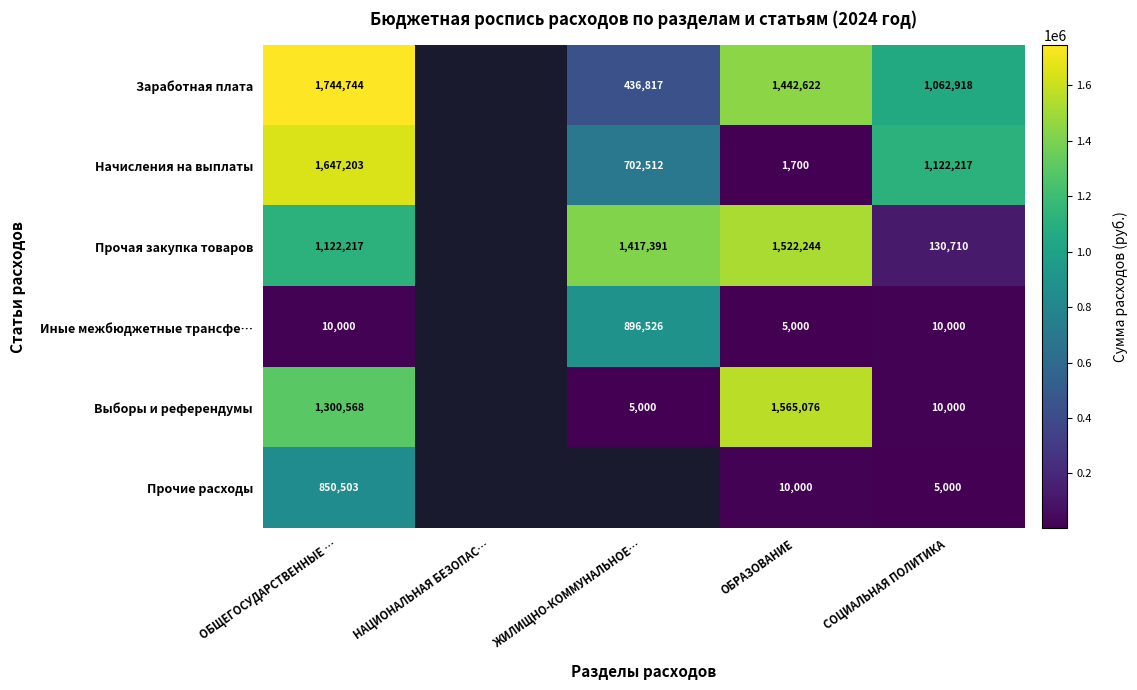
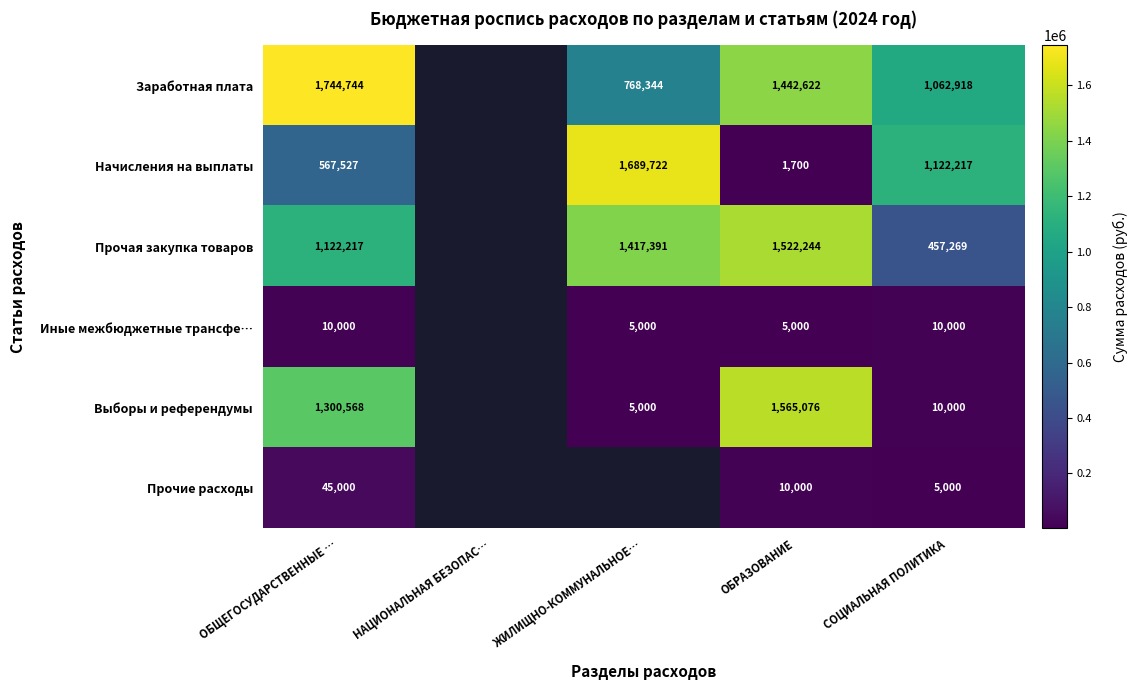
  {
    "Заработная плата": {
      "ОБЩЕГОСУДАРСТВЕННЫЕ …": "1,744,744",
-     "ЖИЛИЩНО-КОММУНАЛЬНОЕ…": "436,817",
+     "ЖИЛИЩНО-КОММУНАЛЬНОЕ…": "768,344",
      "ОБРАЗОВАНИЕ": "1,442,622",
      "СОЦИАЛЬНАЯ ПОЛИТИКА": "1,062,918"
    },
    "Начисления на выплаты": {
-     "ОБЩЕГОСУДАРСТВЕННЫЕ …": "1,647,203",
-     "ЖИЛИЩНО-КОММУНАЛЬНОЕ…": "702,512",
+     "ОБЩЕГОСУДАРСТВЕННЫЕ …": "567,527",
+     "ЖИЛИЩНО-КОММУНАЛЬНОЕ…": "1,689,722",
      "ОБРАЗОВАНИЕ": "1,700",
      "СОЦИАЛЬНАЯ ПОЛИТИКА": "1,122,217"
    },
    "Прочая закупка товаров": {
      "ОБЩЕГОСУДАРСТВЕННЫЕ …": "1,122,217",
      "ЖИЛИЩНО-КОММУНАЛЬНОЕ…": "1,417,391",
      "ОБРАЗОВАНИЕ": "1,522,244",
-     "СОЦИАЛЬНАЯ ПОЛИТИКА": "130,710"
+     "СОЦИАЛЬНАЯ ПОЛИТИКА": "457,269"
    },
    "Иные межбюджетные трансфе…": {
      "ОБЩЕГОСУДАРСТВЕННЫЕ …": "10,000",
-     "ЖИЛИЩНО-КОММУНАЛЬНОЕ…": "896,526",
+     "ЖИЛИЩНО-КОММУНАЛЬНОЕ…": "5,000",
      "ОБРАЗОВАНИЕ": "5,000",
      "СОЦИАЛЬНАЯ ПОЛИТИКА": "10,000"
    },
    "Выборы и референдумы": {
      "ОБЩЕГОСУДАРСТВЕННЫЕ …": "1,300,568",
      "ЖИЛИЩНО-КОММУНАЛЬНОЕ…": "5,000",
      "ОБРАЗОВАНИЕ": "1,565,076",
      "СОЦИАЛЬНАЯ ПОЛИТИКА": "10,000"
    },
    "Прочие расходы": {
-     "ОБЩЕГОСУДАРСТВЕННЫЕ …": "850,503",
+     "ОБЩЕГОСУДАРСТВЕННЫЕ …": "45,000",
      "ОБРАЗОВАНИЕ": "10,000",
      "СОЦИАЛЬНАЯ ПОЛИТИКА": "5,000"
    }
  }
